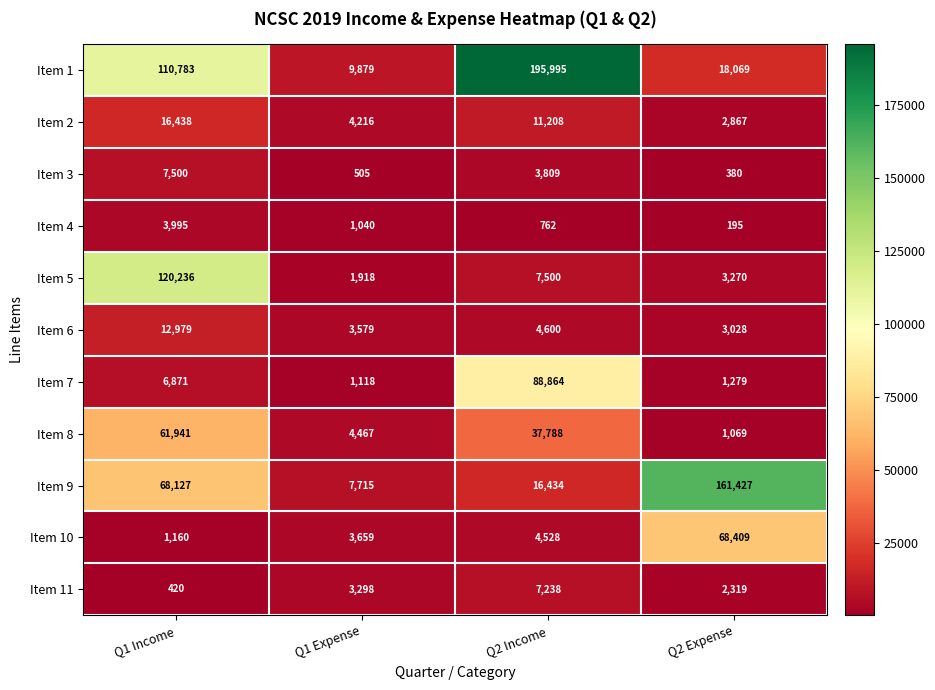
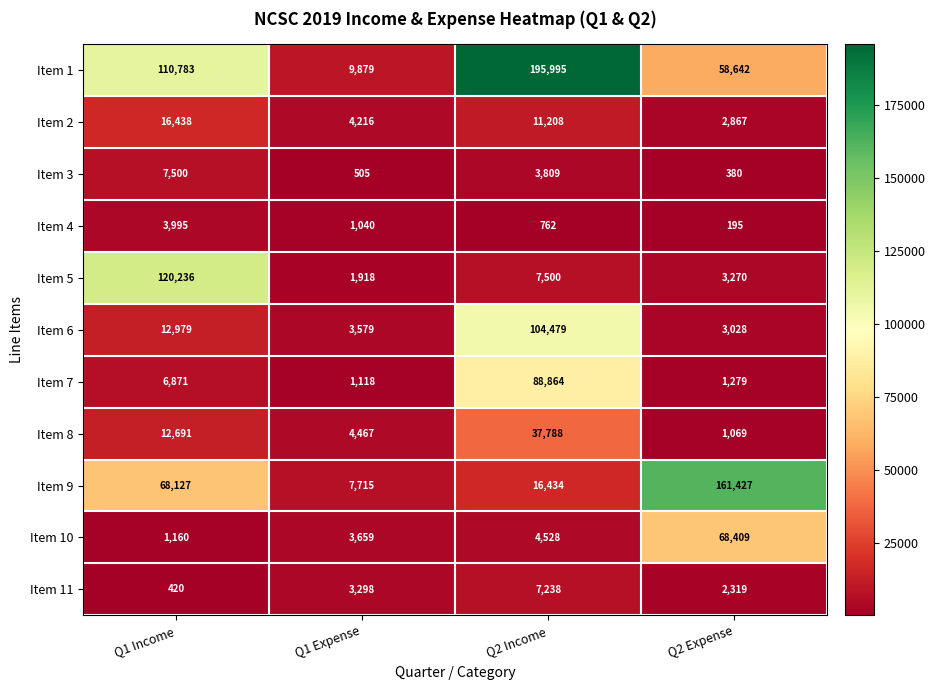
  {
    "Item 1": {
      "Q1 Income": "110,783",
      "Q1 Expense": "9,879",
      "Q2 Income": "195,995",
-     "Q2 Expense": "18,069"
+     "Q2 Expense": "58,642"
    },
    "Item 2": {
      "Q1 Income": "16,438",
      "Q1 Expense": "4,216",
      "Q2 Income": "11,208",
      "Q2 Expense": "2,867"
    },
    "Item 3": {
      "Q1 Income": "7,500",
      "Q1 Expense": "505",
      "Q2 Income": "3,809",
      "Q2 Expense": "380"
    },
    "Item 4": {
      "Q1 Income": "3,995",
      "Q1 Expense": "1,040",
      "Q2 Income": "762",
      "Q2 Expense": "195"
    },
    "Item 5": {
      "Q1 Income": "120,236",
      "Q1 Expense": "1,918",
      "Q2 Income": "7,500",
      "Q2 Expense": "3,270"
    },
    "Item 6": {
      "Q1 Income": "12,979",
      "Q1 Expense": "3,579",
-     "Q2 Income": "4,600",
+     "Q2 Income": "104,479",
      "Q2 Expense": "3,028"
    },
    "Item 7": {
      "Q1 Income": "6,871",
      "Q1 Expense": "1,118",
      "Q2 Income": "88,864",
      "Q2 Expense": "1,279"
    },
    "Item 8": {
-     "Q1 Income": "61,941",
+     "Q1 Income": "12,691",
      "Q1 Expense": "4,467",
      "Q2 Income": "37,788",
      "Q2 Expense": "1,069"
    },
    "Item 9": {
      "Q1 Income": "68,127",
      "Q1 Expense": "7,715",
      "Q2 Income": "16,434",
      "Q2 Expense": "161,427"
    },
    "Item 10": {
      "Q1 Income": "1,160",
      "Q1 Expense": "3,659",
      "Q2 Income": "4,528",
      "Q2 Expense": "68,409"
    },
    "Item 11": {
      "Q1 Income": "420",
      "Q1 Expense": "3,298",
      "Q2 Income": "7,238",
      "Q2 Expense": "2,319"
    }
  }
